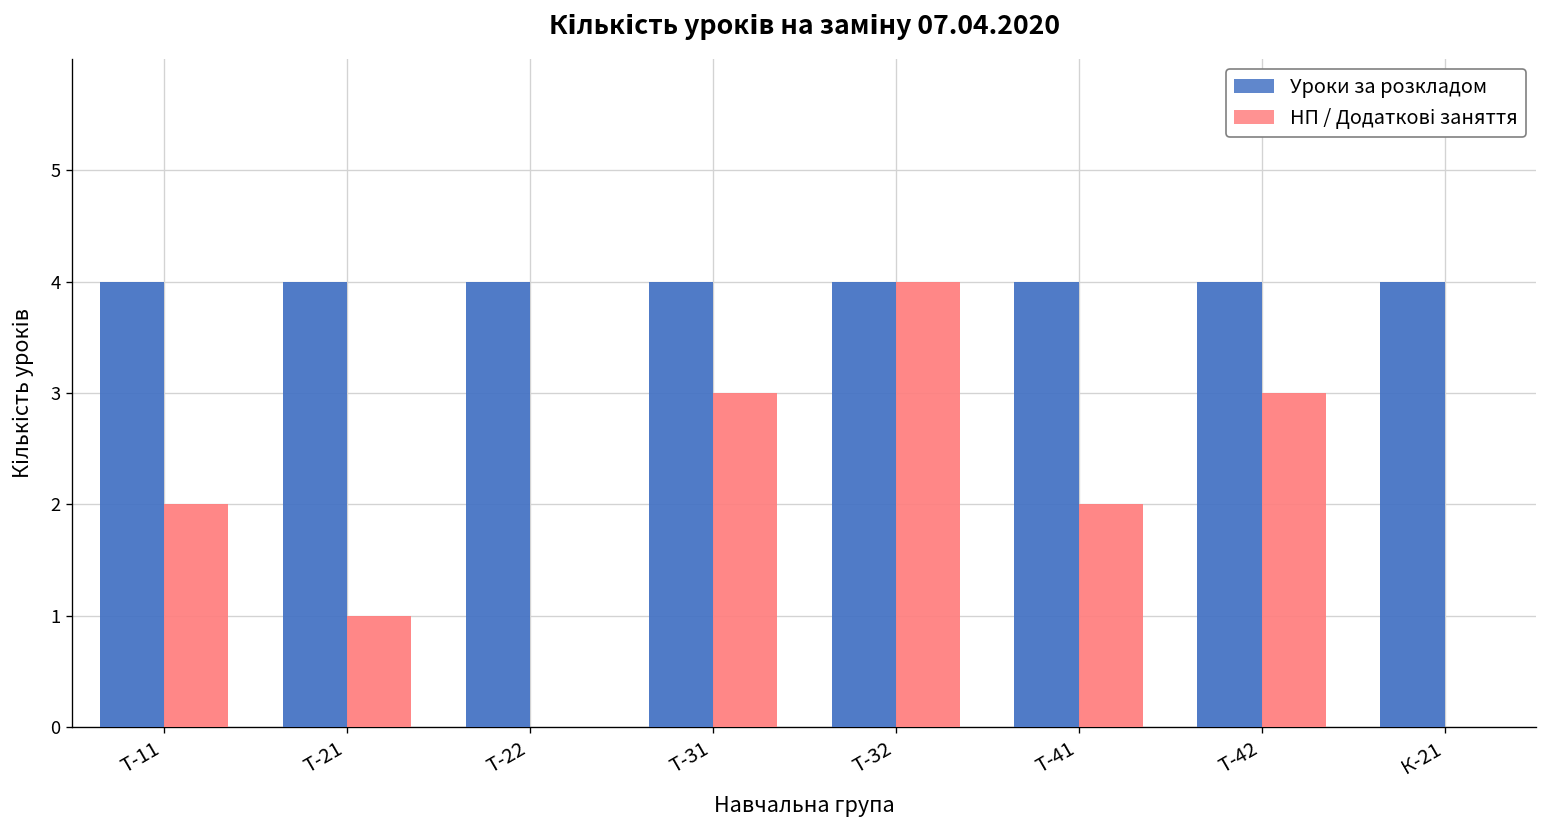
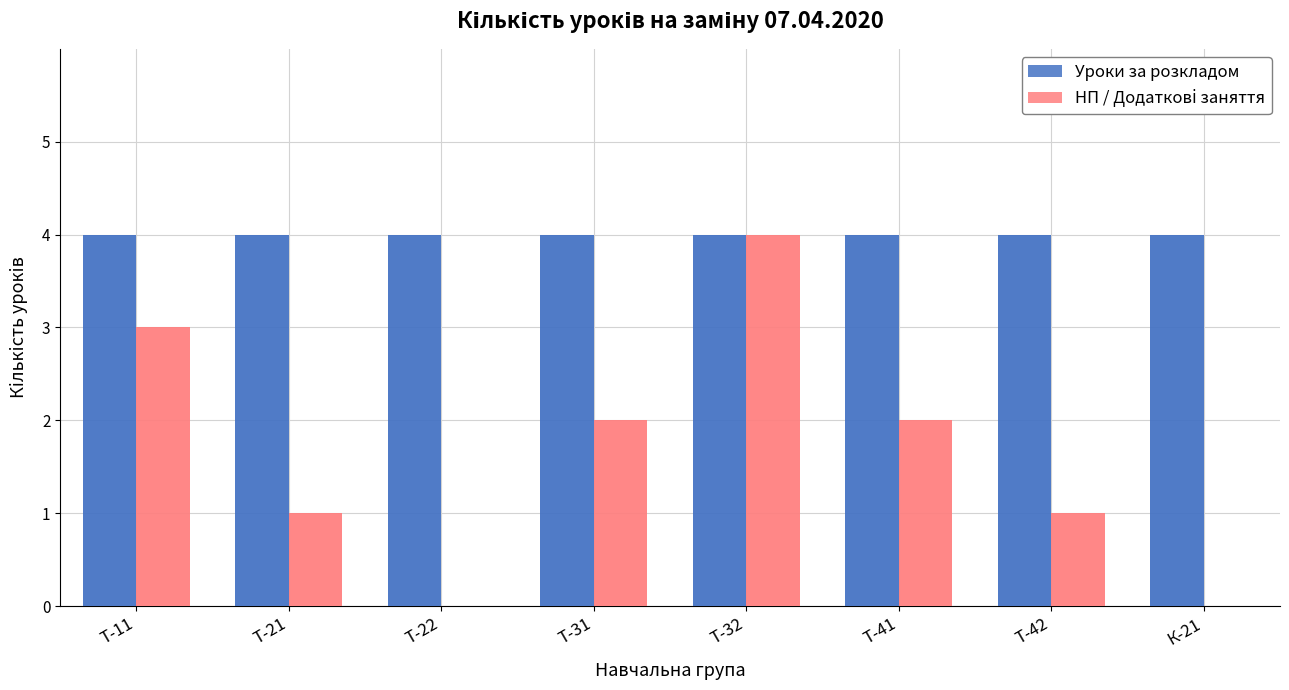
  {
    "Уроки за розкладом": {
      "Т-11": 4,
      "Т-21": 4,
      "Т-22": 4,
      "Т-31": 4,
      "Т-32": 4,
      "Т-41": 4,
      "Т-42": 4,
      "К-21": 4
    },
    "НП / Додаткові заняття": {
-     "Т-11": 2,
+     "Т-11": 3,
      "Т-21": 1,
      "Т-22": 0,
-     "Т-31": 3,
+     "Т-31": 2,
      "Т-32": 4,
      "Т-41": 2,
-     "Т-42": 3,
+     "Т-42": 1,
      "К-21": 0
    }
  }
